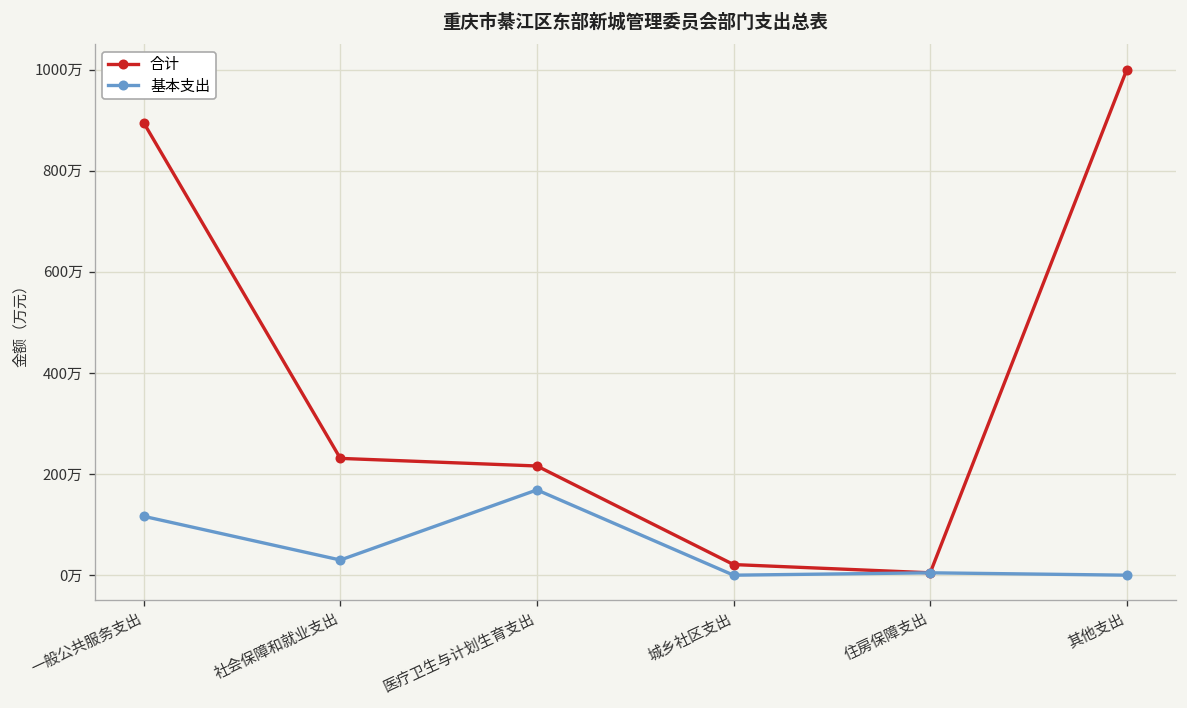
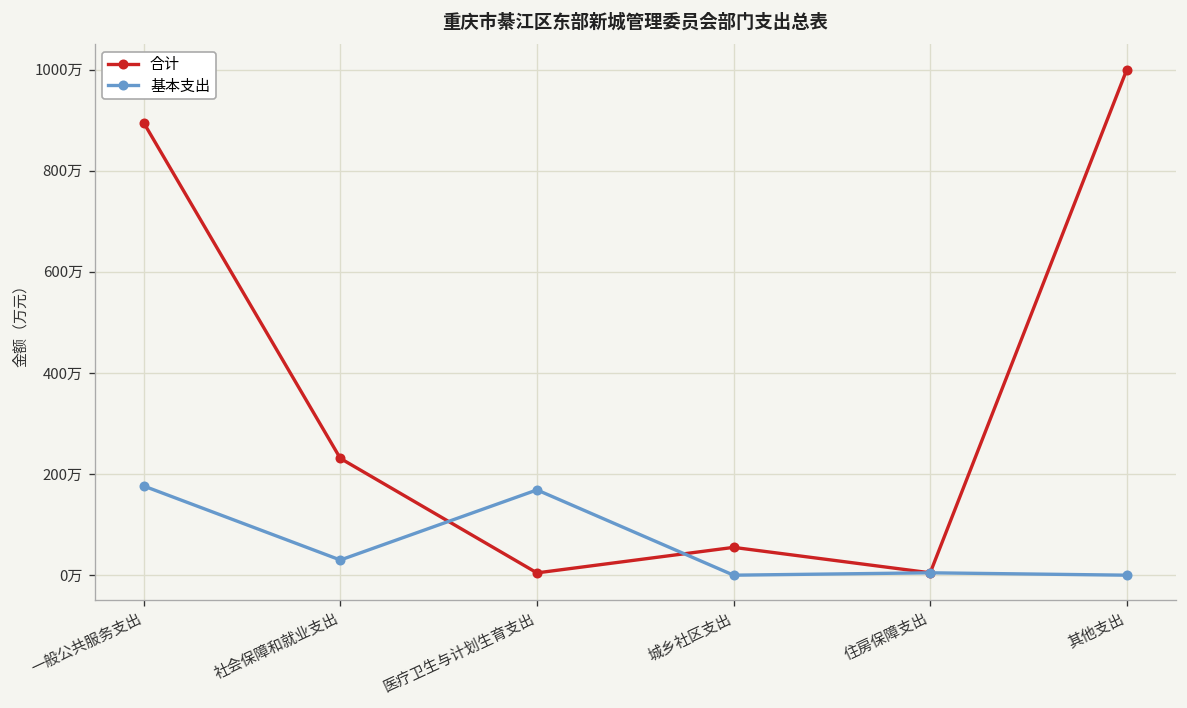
  {
    "合计": {
      "一般公共服务支出": "890万",
      "社会保障和就业支出": "230万",
-     "医疗卫生与计划生育支出": "220万",
-     "城乡社区支出": "20万",
+     "医疗卫生与计划生育支出": "0万",
+     "城乡社区支出": "60万",
      "其他支出": "1000万"
    },
    "基本支出": {
-     "一般公共服务支出": "120万",
+     "一般公共服务支出": "180万",
      "社会保障和就业支出": "30万",
      "医疗卫生与计划生育支出": "170万",
      "城乡社区支出": "0万",
      "其他支出": "0万"
    }
  }
